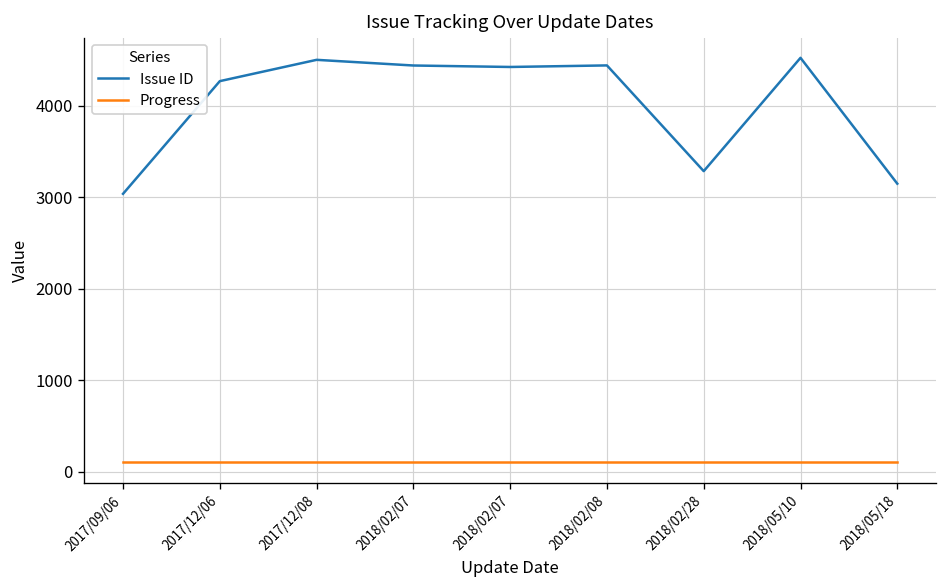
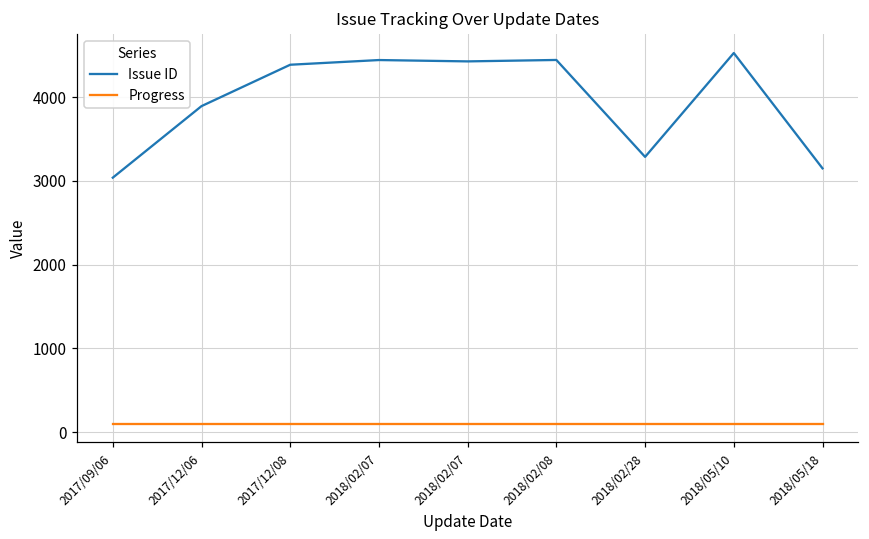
  {
    "Issue ID": {
      "2017/09/06": 3000,
-     "2017/12/06": 4300,
-     "2017/12/08": 4500,
+     "2017/12/06": 3900,
+     "2017/12/08": 4400,
      "2018/02/08": 4400,
      "2018/02/28": 3300,
      "2018/05/10": 4500,
      "2018/05/18": 3200
    },
    "Progress": {
      "2017/09/06": 100,
      "2017/12/06": 100,
      "2017/12/08": 100,
      "2018/02/08": 100,
      "2018/02/28": 100,
      "2018/05/10": 100,
      "2018/05/18": 100
    }
  }
